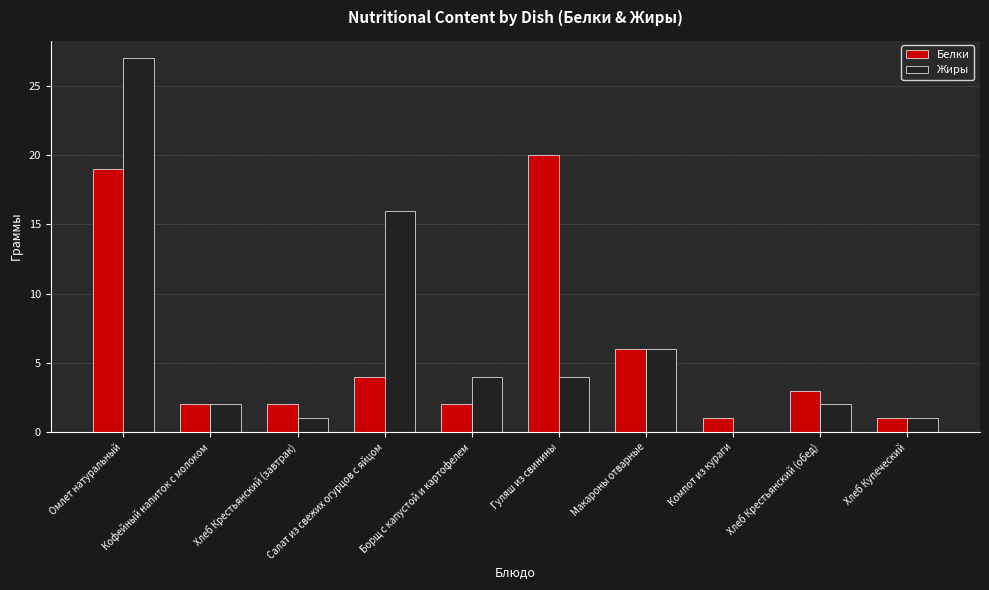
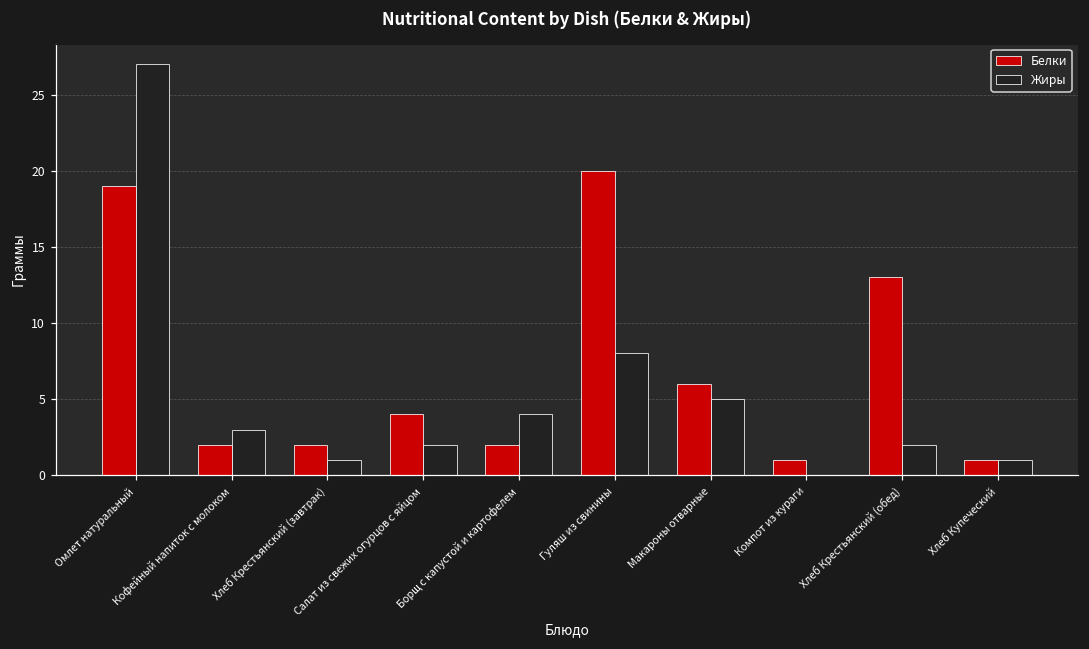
  {
    "Белки": {
      "Омлет натуральный": 19,
      "Кофейный напиток с молоком": 2,
      "Хлеб Крестьянский (завтрак)": 2,
      "Салат из свежих огурцов с яйцом": 4,
      "Борщ с капустой и картофелем": 2,
      "Гуляш из свинины": 20,
      "Макароны отварные": 6,
      "Компот из кураги": 1,
-     "Хлеб Крестьянский (обед)": 3,
+     "Хлеб Крестьянский (обед)": 13,
      "Хлеб Купеческий": 1
    },
    "Жиры": {
      "Омлет натуральный": 27,
-     "Кофейный напиток с молоком": 2,
+     "Кофейный напиток с молоком": 3,
      "Хлеб Крестьянский (завтрак)": 1,
-     "Салат из свежих огурцов с яйцом": 16,
+     "Салат из свежих огурцов с яйцом": 2,
      "Борщ с капустой и картофелем": 4,
-     "Гуляш из свинины": 4,
-     "Макароны отварные": 6,
+     "Гуляш из свинины": 8,
+     "Макароны отварные": 5,
      "Компот из кураги": 0,
      "Хлеб Крестьянский (обед)": 2,
      "Хлеб Купеческий": 1
    }
  }
